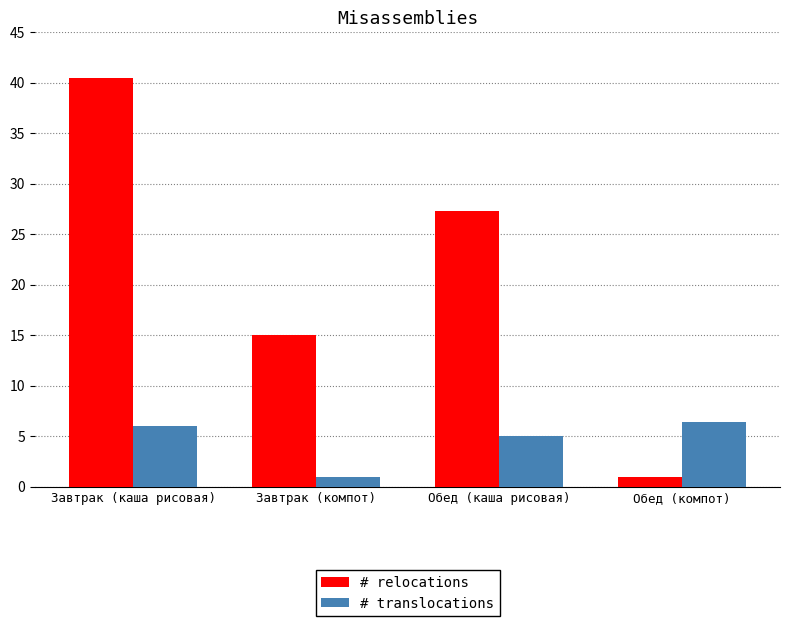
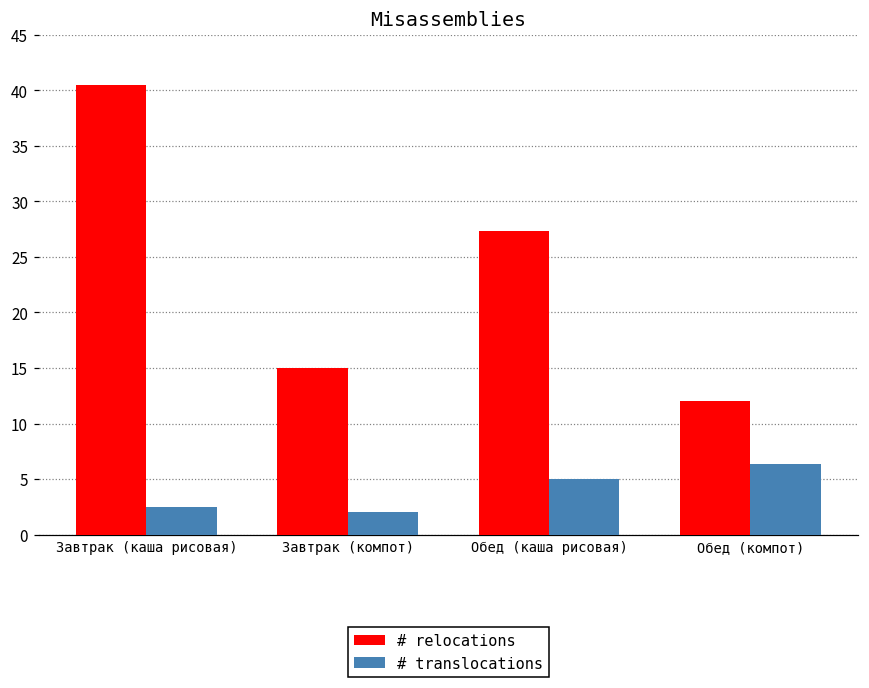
  {
    "# relocations": {
      "Завтрак (каша рисовая)": 40.5,
      "Завтрак (компот)": 15,
      "Обед (каша рисовая)": 27.3,
-     "Обед (компот)": 1
+     "Обед (компот)": 12
    },
    "# translocations": {
-     "Завтрак (каша рисовая)": 6.0,
-     "Завтрак (компот)": 1,
+     "Завтрак (каша рисовая)": 2.5,
+     "Завтрак (компот)": 2,
      "Обед (каша рисовая)": 5.0,
      "Обед (компот)": 6.4
    }
  }
